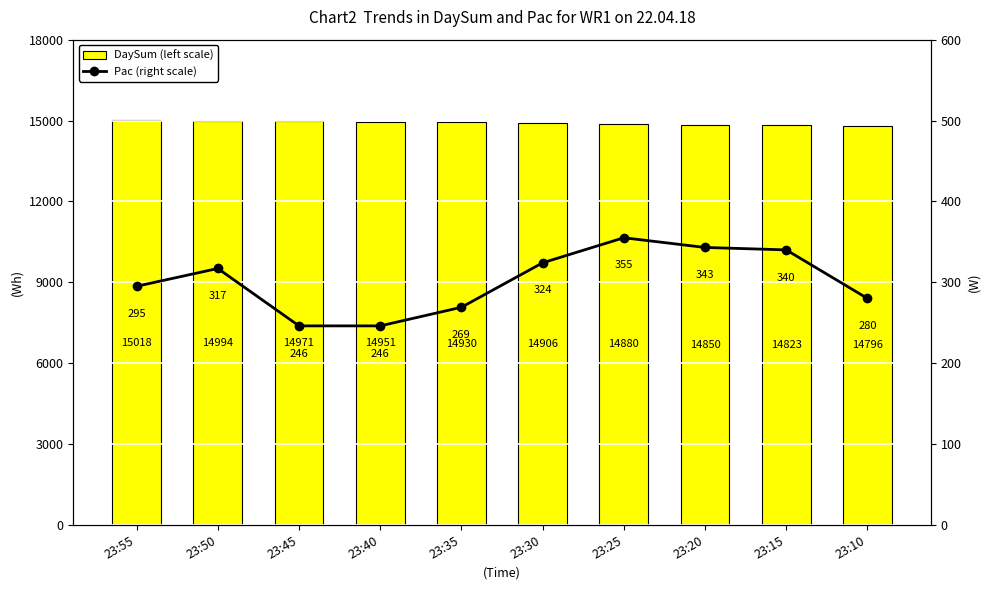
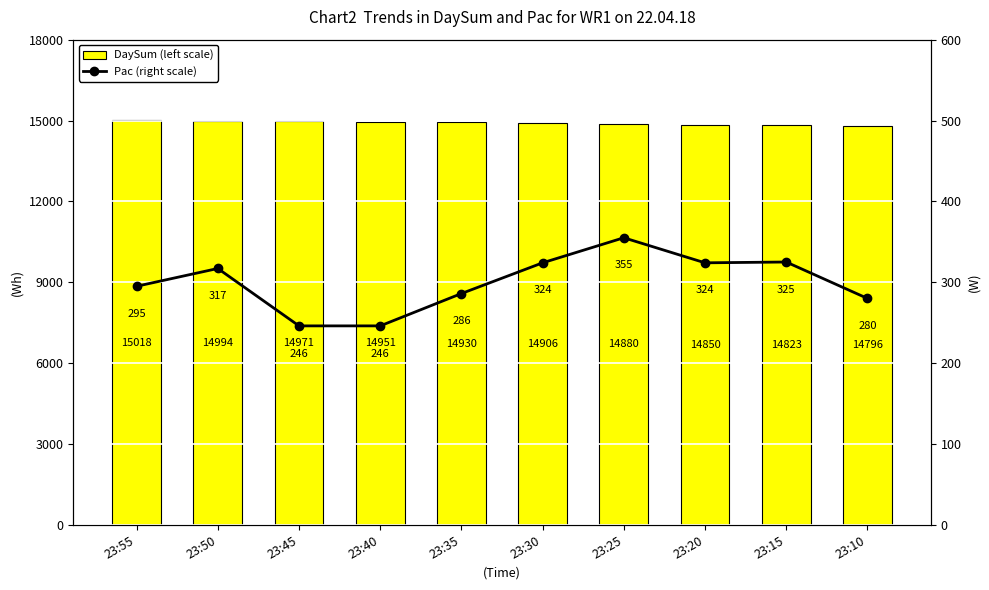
  {
    "DaySum (left scale)": {
      "23:55": 15018,
      "23:50": 14994,
      "23:45": 14971,
      "23:40": 14951,
      "23:35": 14930,
      "23:30": 14906,
      "23:25": 14880,
      "23:20": 14850,
      "23:15": 14823,
      "23:10": 14796
    },
    "Pac (right scale)": {
      "23:55": 295,
      "23:50": 317,
      "23:45": 246,
      "23:40": 246,
-     "23:35": 269,
+     "23:35": 286,
      "23:30": 324,
      "23:25": 355,
-     "23:20": 343,
-     "23:15": 340,
+     "23:20": 324,
+     "23:15": 325,
      "23:10": 280
    }
  }
